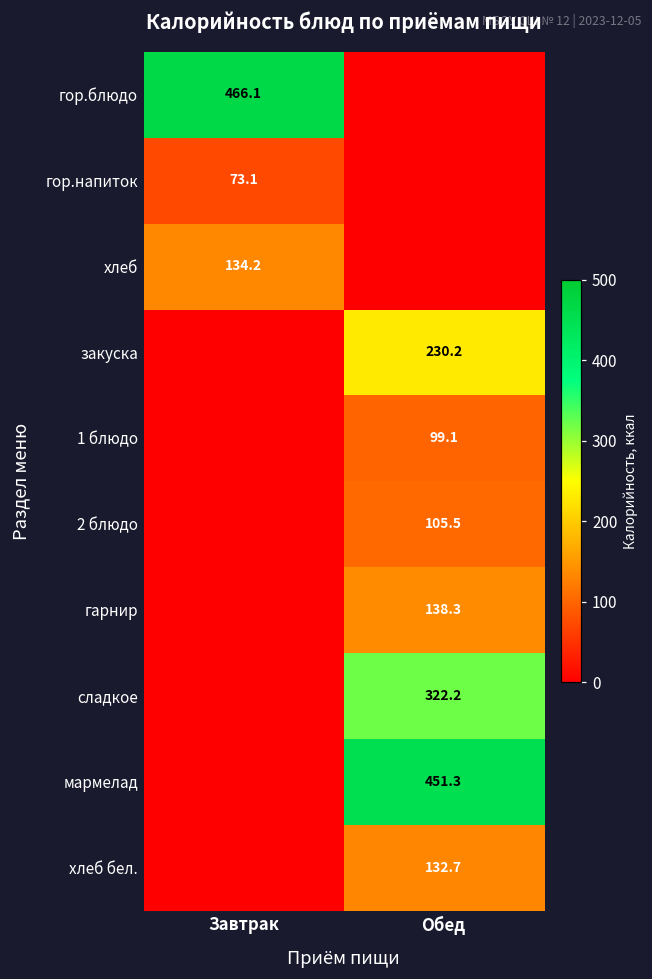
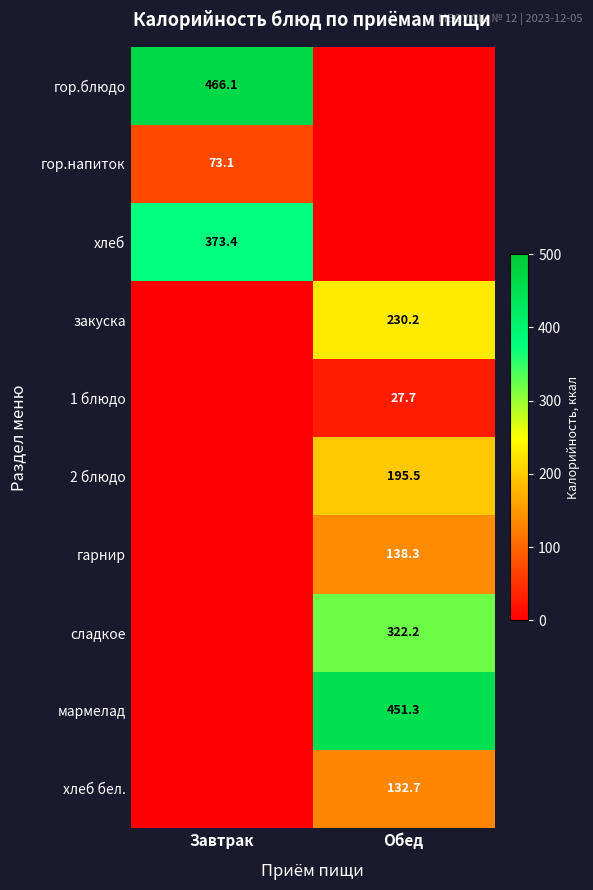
  {
    "гор.блюдо": {
      "Завтрак": 466.1
    },
    "гор.напиток": {
      "Завтрак": 73.1
    },
    "хлеб": {
-     "Завтрак": 134.2
+     "Завтрак": 373.4
    },
    "закуска": {
      "Обед": 230.2
    },
    "1 блюдо": {
-     "Обед": 99.1
+     "Обед": 27.7
    },
    "2 блюдо": {
-     "Обед": 105.5
+     "Обед": 195.5
    },
    "гарнир": {
      "Обед": 138.3
    },
    "сладкое": {
      "Обед": 322.2
    },
    "мармелад": {
      "Обед": 451.3
    },
    "хлеб бел.": {
      "Обед": 132.7
    }
  }
